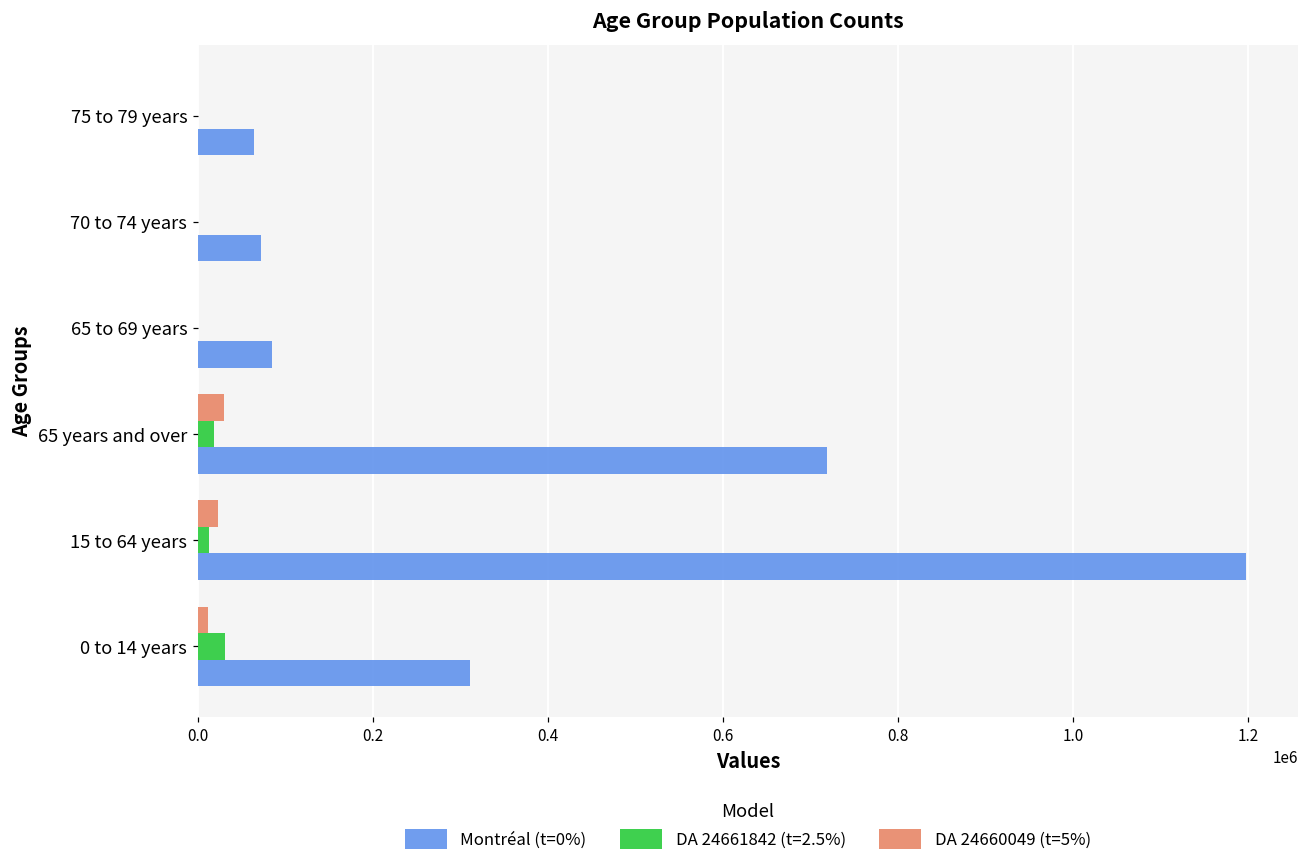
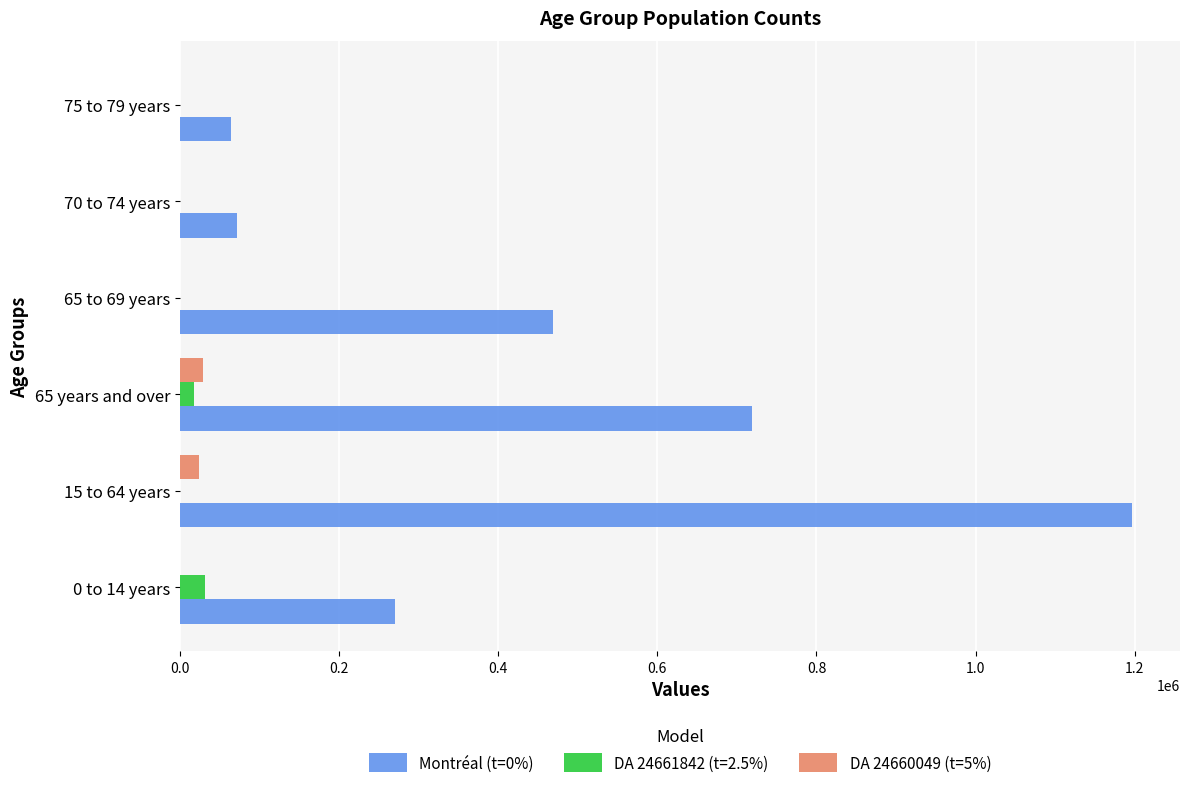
  {
    "Montréal (t=0%)": {
      "75 to 79 years": 60000,
      "70 to 74 years": 70000,
-     "65 to 69 years": 90000,
+     "65 to 69 years": 470000,
      "65 years and over": 720000,
      "15 to 64 years": 1200000,
-     "0 to 14 years": 310000
+     "0 to 14 years": 270000
    },
    "DA 24661842 (t=2.5%)": {
      "65 years and over": 20000,
-     "15 to 64 years": 10000,
+     "15 to 64 years": 0,
      "0 to 14 years": 30000
    },
    "DA 24660049 (t=5%)": {
      "65 years and over": 30000,
      "15 to 64 years": 20000,
-     "0 to 14 years": 10000
+     "0 to 14 years": 0
    }
  }
